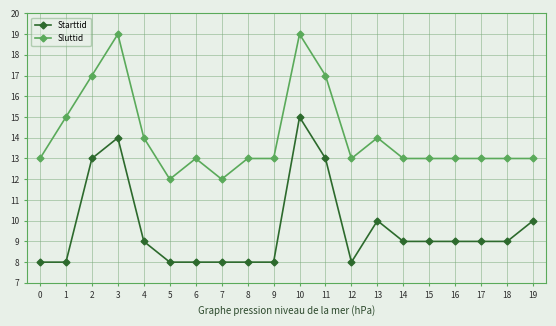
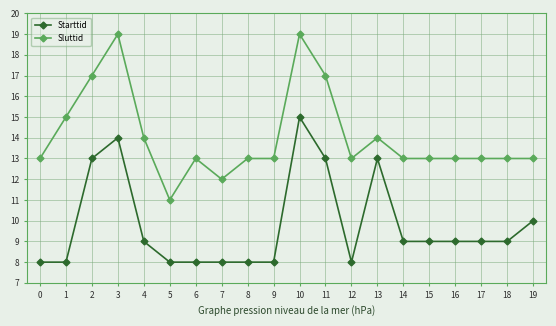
  {
    "Starttid": {
      "0": 8,
      "1": 8,
      "2": 13,
      "3": 14,
      "4": 9,
      "5": 8,
      "6": 8,
      "7": 8,
      "8": 8,
      "9": 8,
      "10": 15,
      "11": 13,
      "12": 8,
-     "13": 10,
+     "13": 13,
      "14": 9,
      "15": 9,
      "16": 9,
      "17": 9,
      "18": 9,
      "19": 10
    },
    "Sluttid": {
      "0": 13,
      "1": 15,
      "2": 17,
      "3": 19,
      "4": 14,
-     "5": 12,
+     "5": 11,
      "6": 13,
      "7": 12,
      "8": 13,
      "9": 13,
      "10": 19,
      "11": 17,
      "12": 13,
      "13": 14,
      "14": 13,
      "15": 13,
      "16": 13,
      "17": 13,
      "18": 13,
      "19": 13
    }
  }
